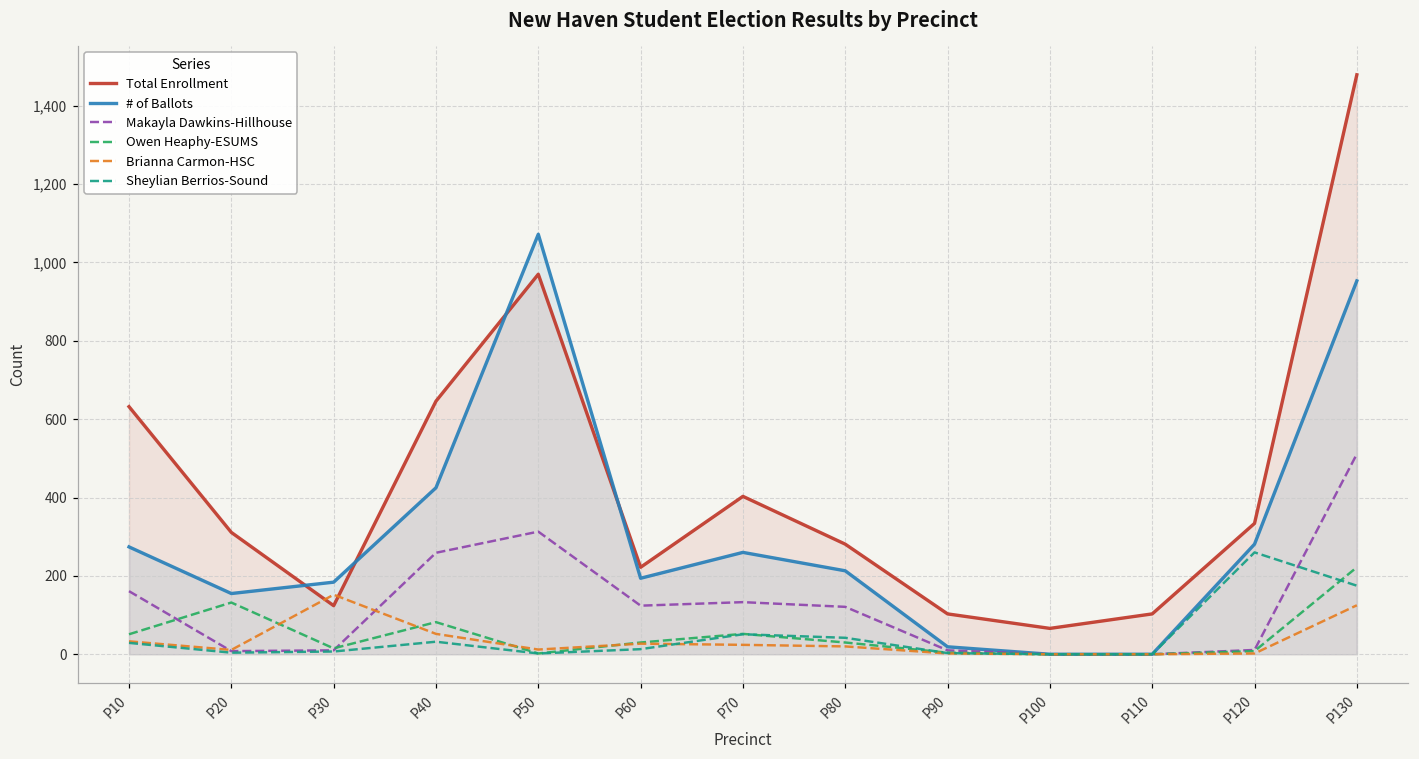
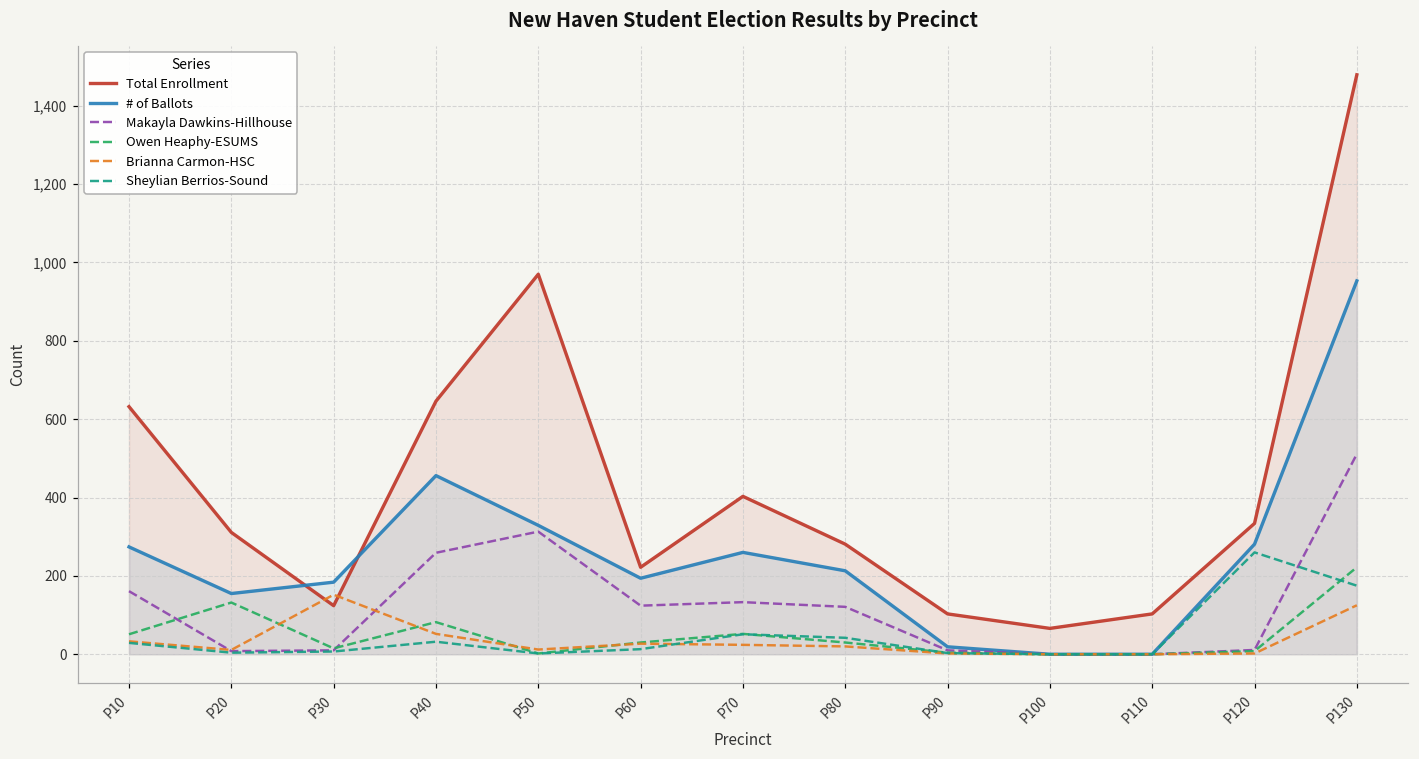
  {
    "Total Enrollment": {
      "P10": "630",
      "P20": "310",
      "P30": "120",
      "P40": "650",
      "P50": "970",
      "P60": "220",
      "P70": "400",
      "P80": "280",
      "P90": "100",
      "P100": "70",
      "P110": "100",
      "P120": "330",
      "P130": "1,480"
    },
    "# of Ballots": {
      "P10": "270",
      "P20": "160",
      "P30": "180",
-     "P40": "430",
-     "P50": "1,070",
+     "P40": "460",
+     "P50": "330",
      "P60": "190",
      "P70": "260",
      "P80": "210",
      "P90": "20",
      "P120": "280",
      "P130": "950"
    },
    "Makayla Dawkins-Hillhouse": {
      "P10": "160",
      "P40": "260",
      "P50": "310",
      "P60": "120",
      "P70": "130",
      "P80": "120",
      "P130": "510"
    },
    "Brianna Carmon-HSC": {
      "P30": "150",
      "P40": "50",
      "P50": "10",
      "P70": "20",
      "P80": "20",
      "P130": "130"
    }
  }
